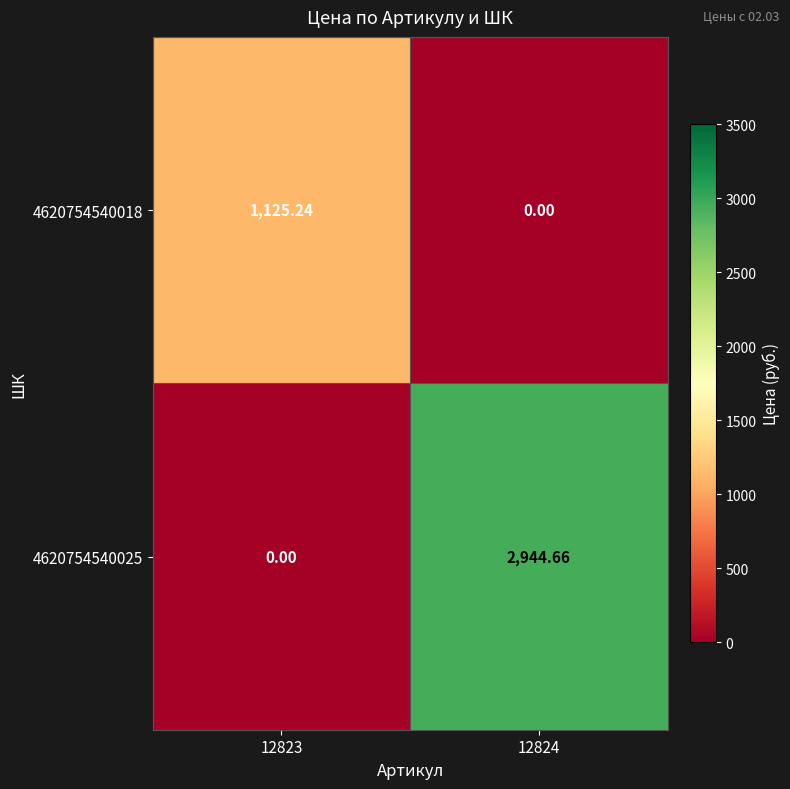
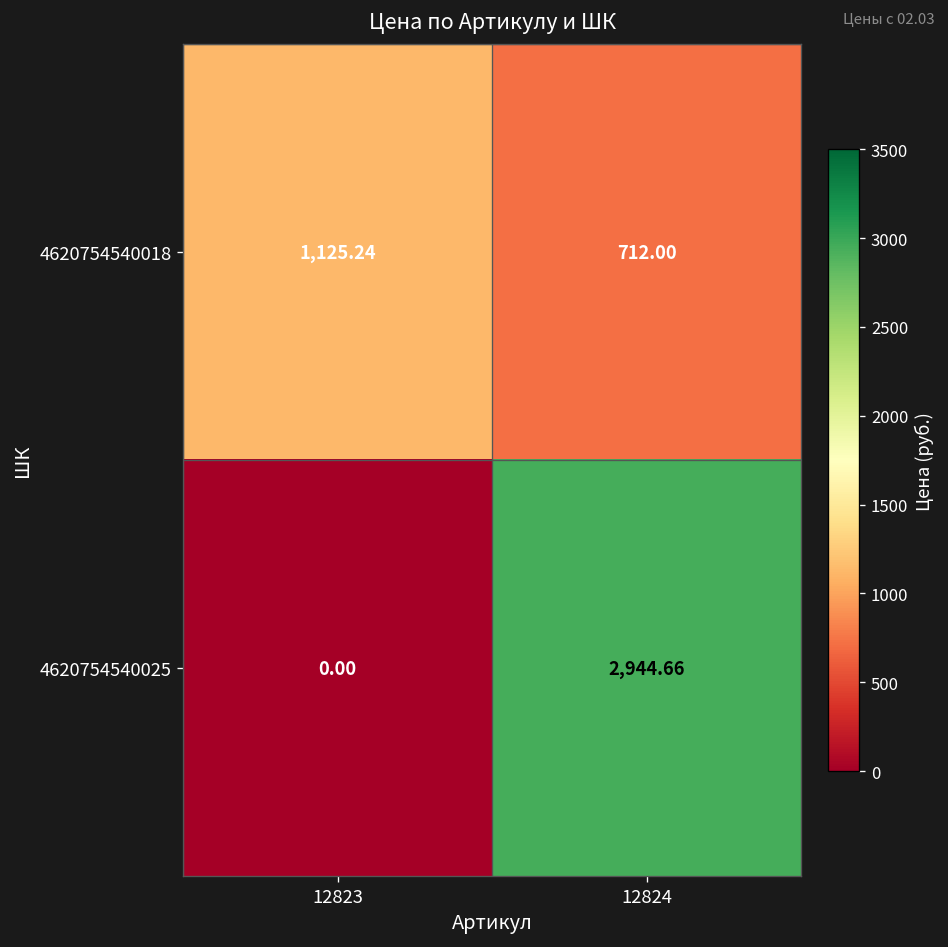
  {
    "4620754540018": {
      "12823": "1,125.24",
-     "12824": "0.00"
+     "12824": "712.00"
    },
    "4620754540025": {
      "12823": "0.00",
      "12824": "2,944.66"
    }
  }
